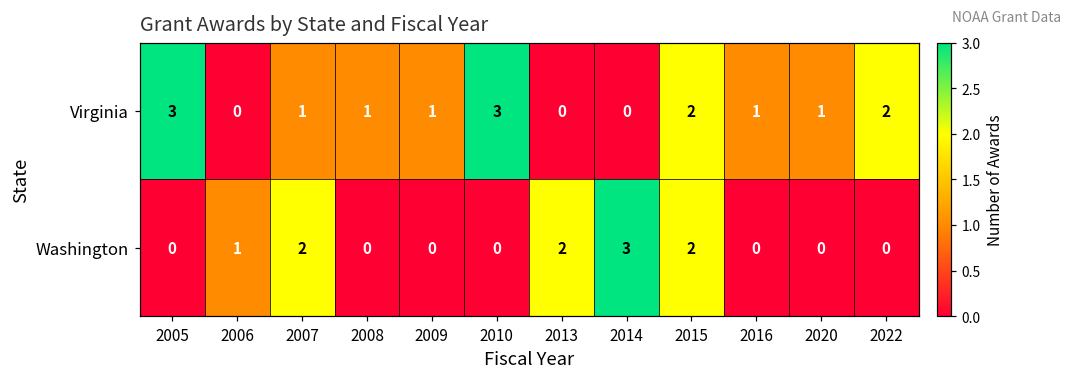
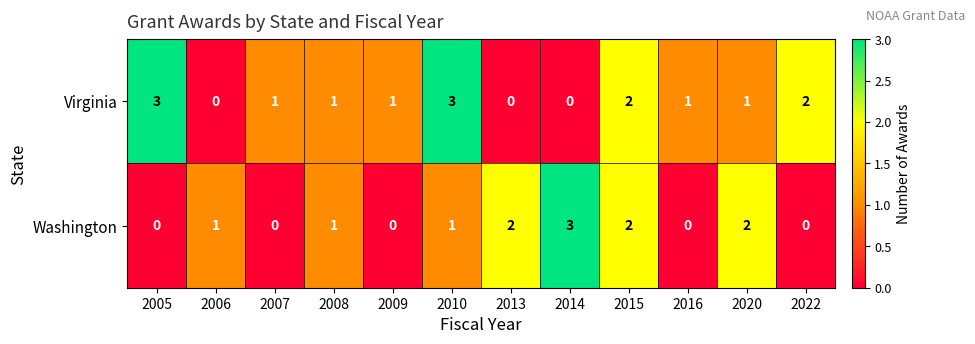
  {
    "Virginia": {
      "2005": 3,
      "2006": 0,
      "2007": 1,
      "2008": 1,
      "2009": 1,
      "2010": 3,
      "2013": 0,
      "2014": 0,
      "2015": 2,
      "2016": 1,
      "2020": 1,
      "2022": 2
    },
    "Washington": {
      "2005": 0,
      "2006": 1,
-     "2007": 2,
-     "2008": 0,
+     "2007": 0,
+     "2008": 1,
      "2009": 0,
-     "2010": 0,
+     "2010": 1,
      "2013": 2,
      "2014": 3,
      "2015": 2,
      "2016": 0,
-     "2020": 0,
+     "2020": 2,
      "2022": 0
    }
  }
